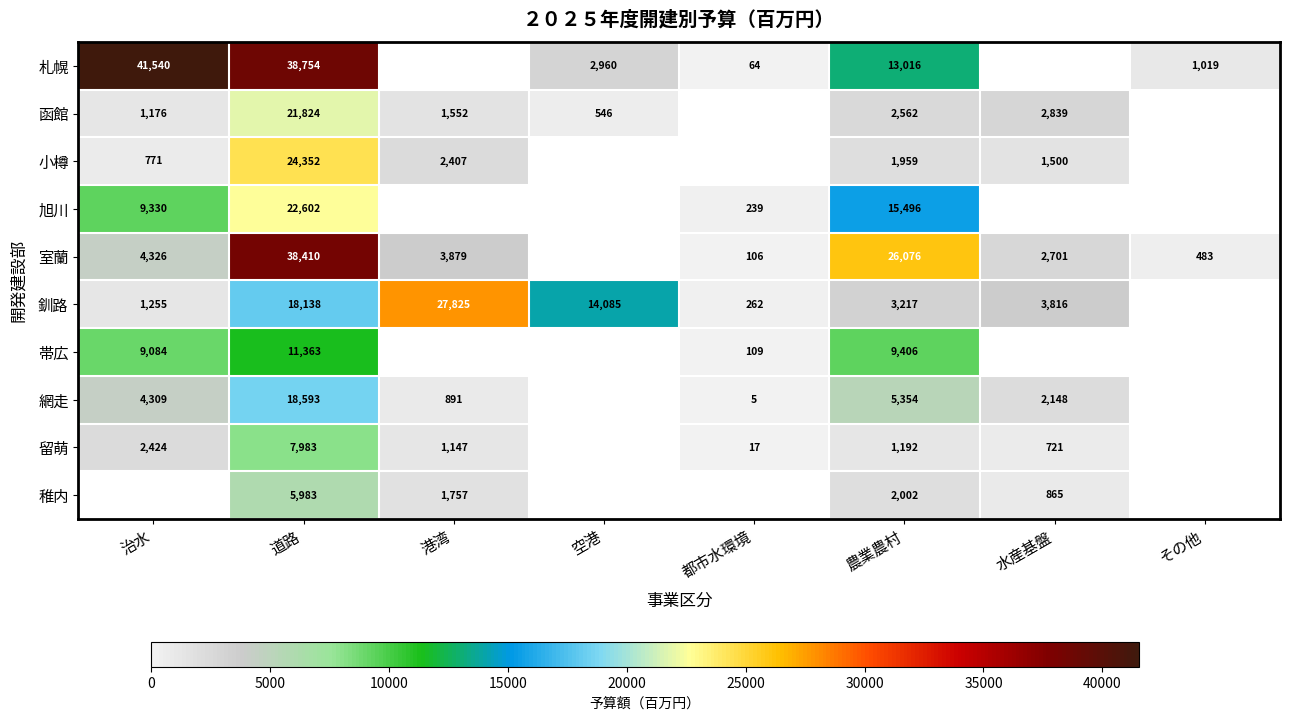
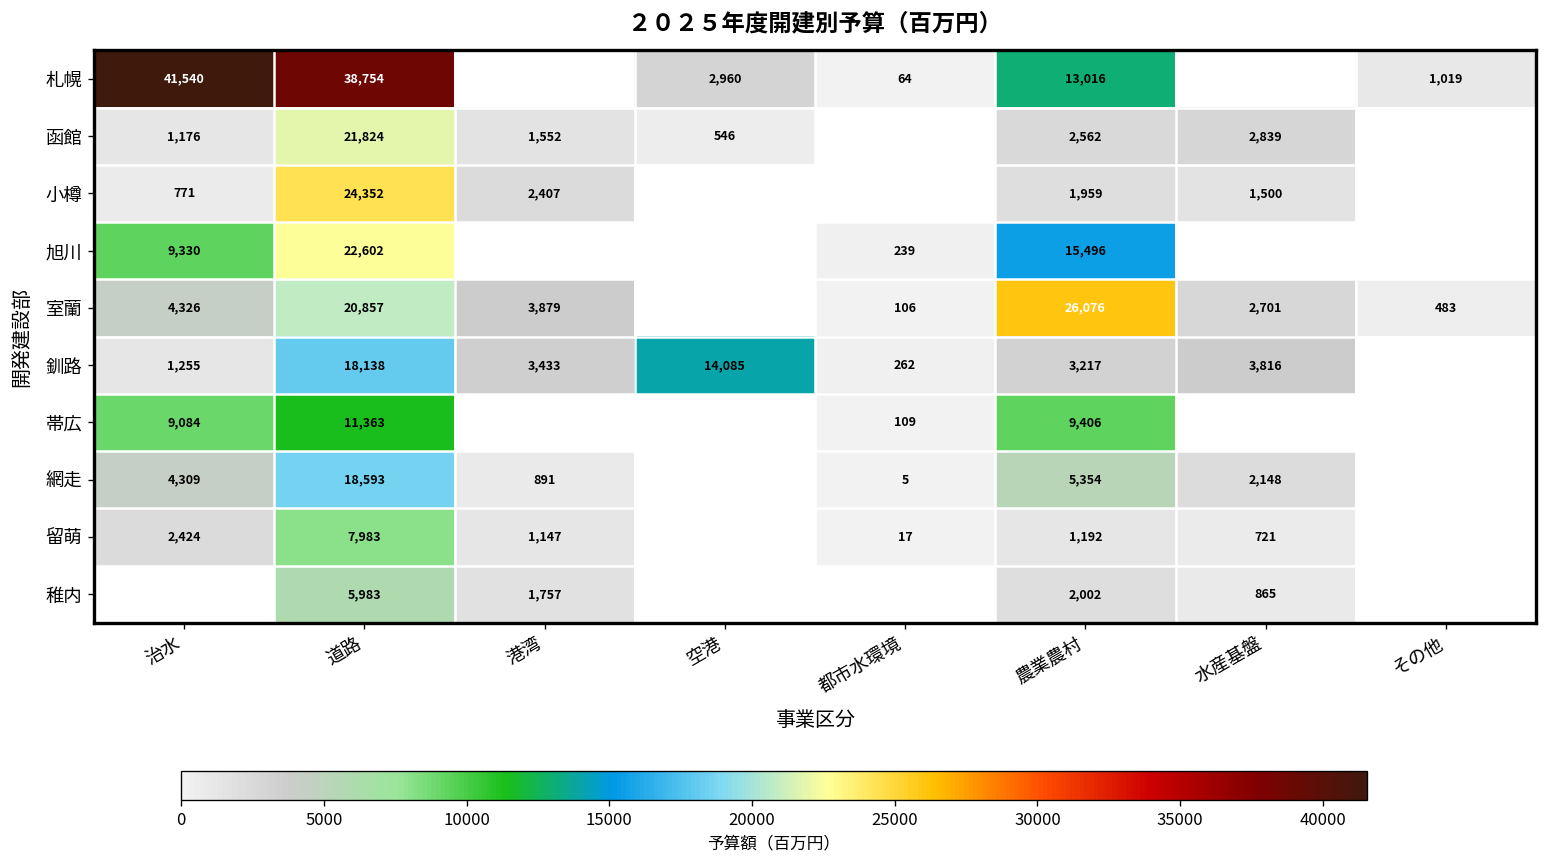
  {
    "札幌": {
      "治水": "41,540",
      "道路": "38,754",
      "空港": "2,960",
      "都市水環境": "64",
      "農業農村": "13,016",
      "その他": "1,019"
    },
    "函館": {
      "治水": "1,176",
      "道路": "21,824",
      "港湾": "1,552",
      "空港": "546",
      "農業農村": "2,562",
      "水産基盤": "2,839"
    },
    "小樽": {
      "治水": "771",
      "道路": "24,352",
      "港湾": "2,407",
      "農業農村": "1,959",
      "水産基盤": "1,500"
    },
    "旭川": {
      "治水": "9,330",
      "道路": "22,602",
      "都市水環境": "239",
      "農業農村": "15,496"
    },
    "室蘭": {
      "治水": "4,326",
-     "道路": "38,410",
+     "道路": "20,857",
      "港湾": "3,879",
      "都市水環境": "106",
      "農業農村": "26,076",
      "水産基盤": "2,701",
      "その他": "483"
    },
    "釧路": {
      "治水": "1,255",
      "道路": "18,138",
-     "港湾": "27,825",
+     "港湾": "3,433",
      "空港": "14,085",
      "都市水環境": "262",
      "農業農村": "3,217",
      "水産基盤": "3,816"
    },
    "帯広": {
      "治水": "9,084",
      "道路": "11,363",
      "都市水環境": "109",
      "農業農村": "9,406"
    },
    "網走": {
      "治水": "4,309",
      "道路": "18,593",
      "港湾": "891",
      "都市水環境": "5",
      "農業農村": "5,354",
      "水産基盤": "2,148"
    },
    "留萌": {
      "治水": "2,424",
      "道路": "7,983",
      "港湾": "1,147",
      "都市水環境": "17",
      "農業農村": "1,192",
      "水産基盤": "721"
    },
    "稚内": {
      "道路": "5,983",
      "港湾": "1,757",
      "農業農村": "2,002",
      "水産基盤": "865"
    }
  }
